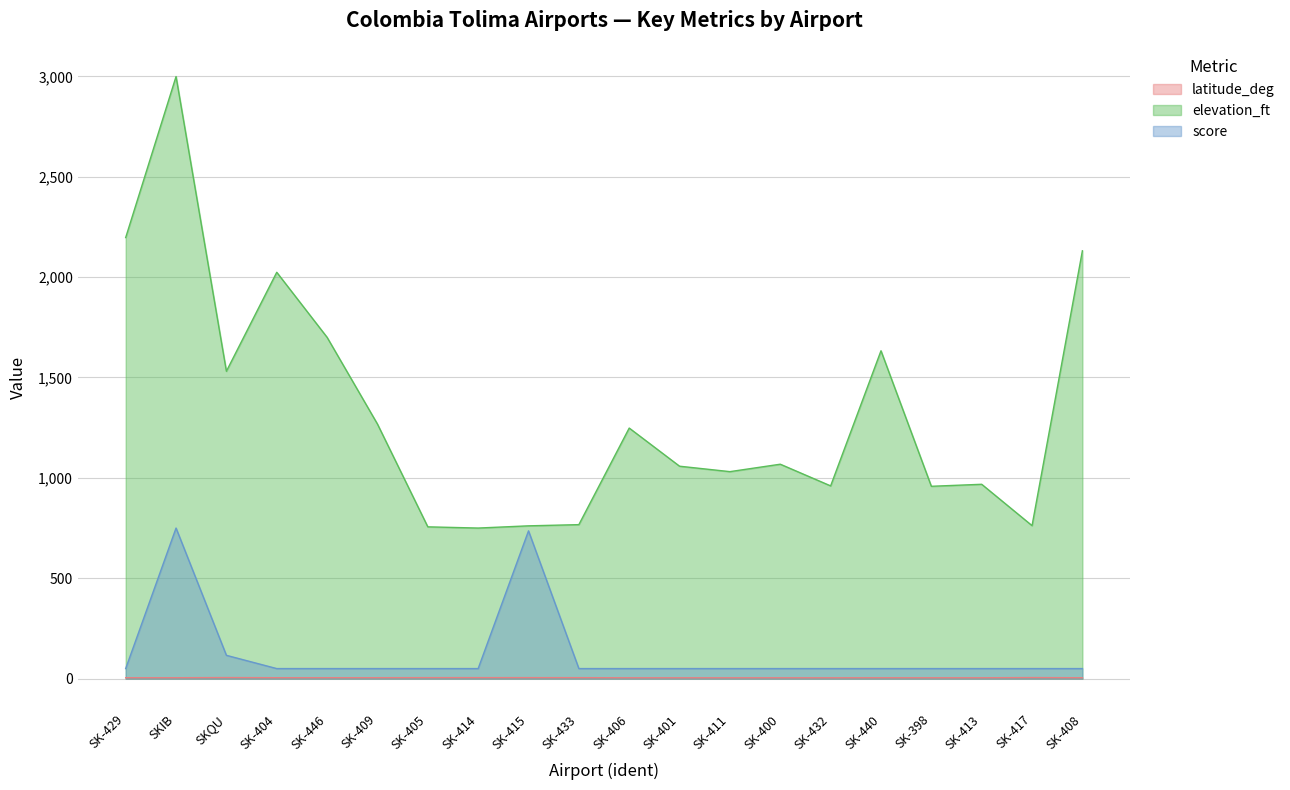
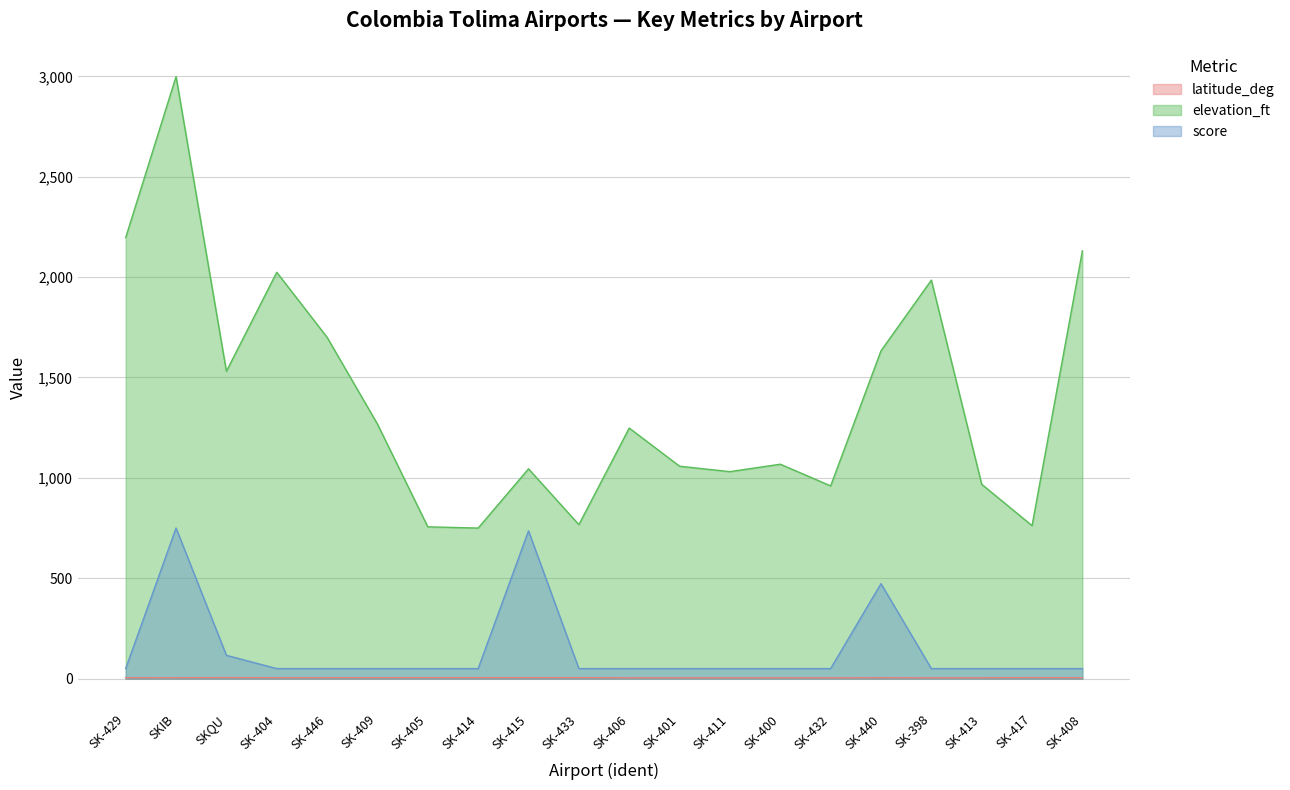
  {
    "latitude_deg": {
      "SK-429": "0",
      "SKIB": "0",
      "SKQU": "10",
      "SK-404": "0",
      "SK-446": "0",
      "SK-409": "0",
      "SK-405": "0",
      "SK-414": "0",
      "SK-415": "0",
      "SK-433": "0",
      "SK-406": "0",
      "SK-401": "0",
      "SK-411": "0",
      "SK-400": "0",
      "SK-432": "0",
      "SK-440": "0",
      "SK-398": "0",
      "SK-413": "0",
      "SK-417": "10",
      "SK-408": "0"
    },
    "elevation_ft": {
      "SK-429": "2,200",
      "SKIB": "3,000",
      "SKQU": "1,530",
      "SK-404": "2,020",
      "SK-446": "1,700",
      "SK-409": "1,270",
      "SK-405": "760",
      "SK-414": "750",
-     "SK-415": "760",
+     "SK-415": "1,050",
      "SK-433": "770",
      "SK-406": "1,250",
      "SK-401": "1,060",
      "SK-411": "1,030",
      "SK-400": "1,070",
      "SK-432": "960",
      "SK-440": "1,630",
-     "SK-398": "960",
+     "SK-398": "1,990",
      "SK-413": "970",
      "SK-417": "760",
      "SK-408": "2,130"
    },
    "score": {
      "SK-429": "50",
      "SKIB": "750",
      "SKQU": "120",
      "SK-404": "50",
      "SK-446": "50",
      "SK-409": "50",
      "SK-405": "50",
      "SK-414": "50",
      "SK-415": "740",
      "SK-433": "50",
      "SK-406": "50",
      "SK-401": "50",
      "SK-411": "50",
      "SK-400": "50",
      "SK-432": "50",
-     "SK-440": "50",
+     "SK-440": "470",
      "SK-398": "50",
      "SK-413": "50",
      "SK-417": "50",
      "SK-408": "50"
    }
  }
